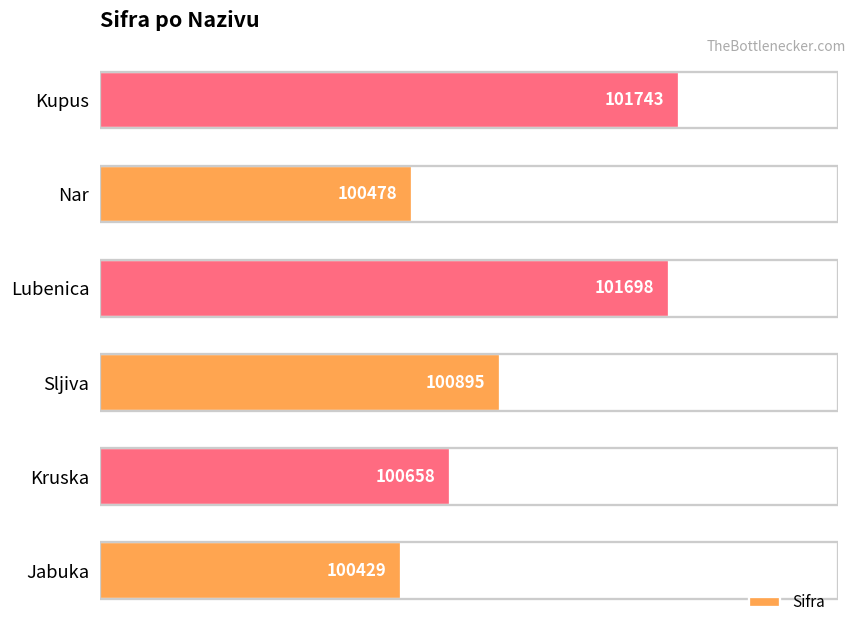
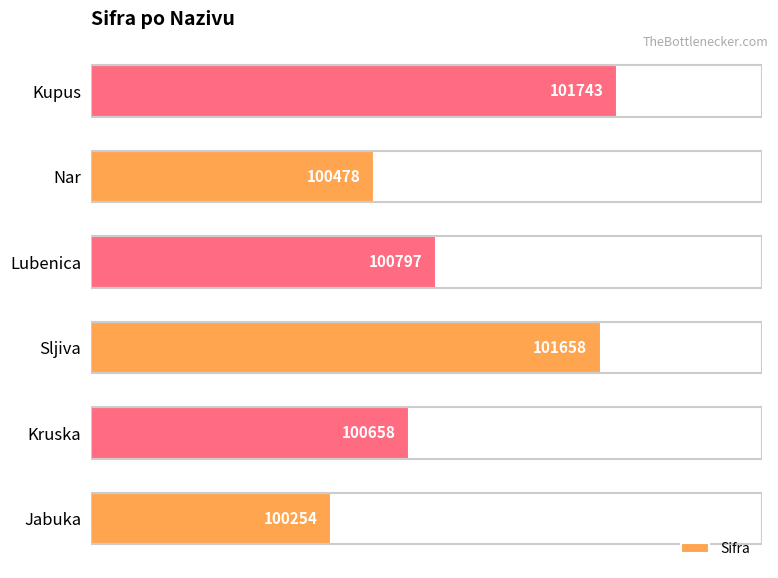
  {
    "Kupus": 101743,
    "Nar": 100478,
-   "Lubenica": 101698,
-   "Sljiva": 100895,
+   "Lubenica": 100797,
+   "Sljiva": 101658,
    "Kruska": 100658,
-   "Jabuka": 100429
+   "Jabuka": 100254
  }
